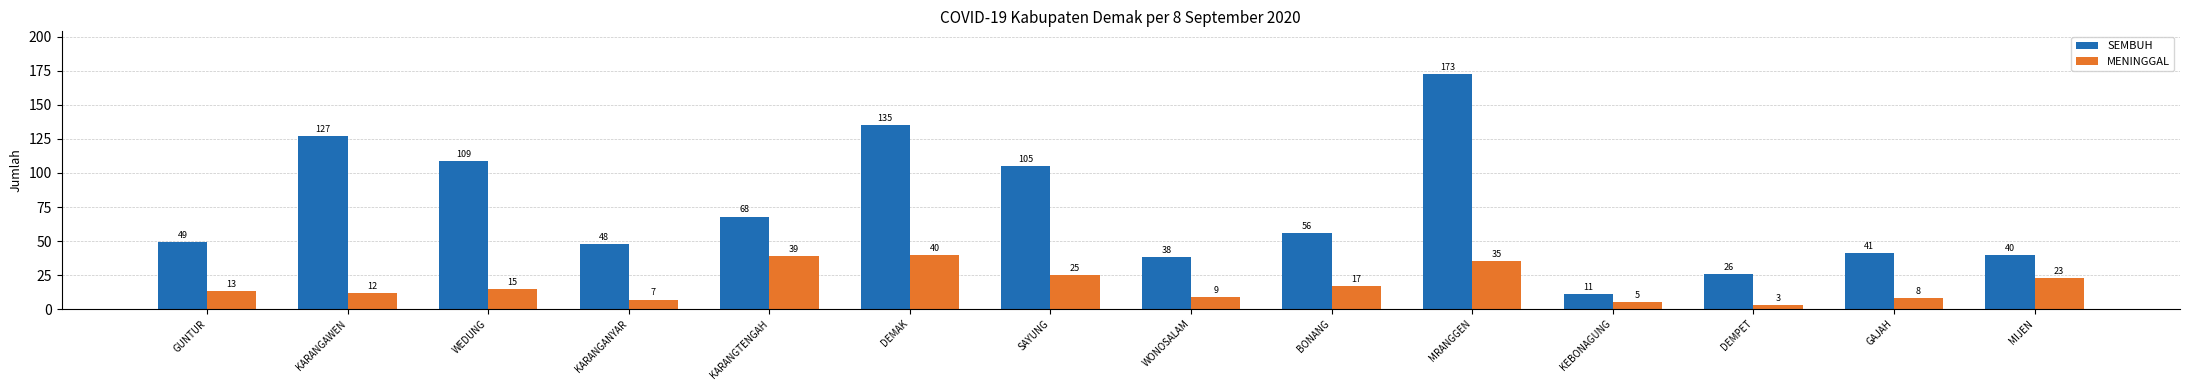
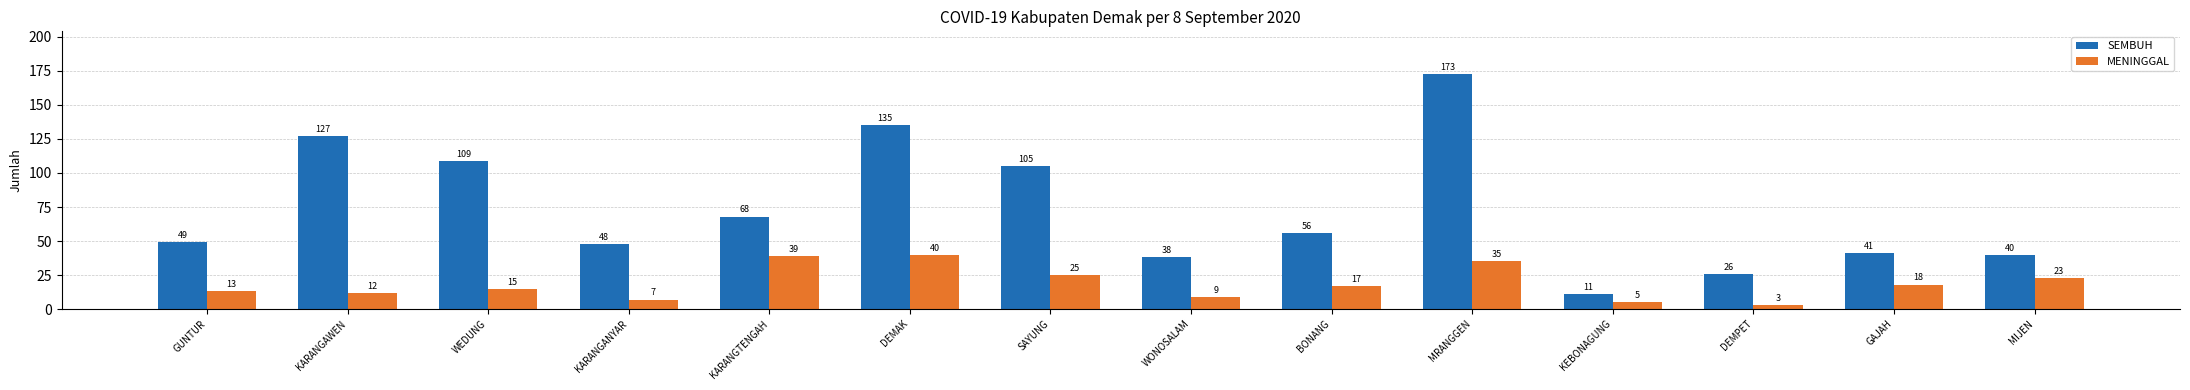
  {
    "SEMBUH": {
      "GUNTUR": 49,
      "KARANGAWEN": 127,
      "WEDUNG": 109,
      "KARANGANYAR": 48,
      "KARANGTENGAH": 68,
      "DEMAK": 135,
      "SAYUNG": 105,
      "WONOSALAM": 38,
      "BONANG": 56,
      "MRANGGEN": 173,
      "KEBONAGUNG": 11,
      "DEMPET": 26,
      "GAJAH": 41,
      "MIJEN": 40
    },
    "MENINGGAL": {
      "GUNTUR": 13,
      "KARANGAWEN": 12,
      "WEDUNG": 15,
      "KARANGANYAR": 7,
      "KARANGTENGAH": 39,
      "DEMAK": 40,
      "SAYUNG": 25,
      "WONOSALAM": 9,
      "BONANG": 17,
      "MRANGGEN": 35,
      "KEBONAGUNG": 5,
      "DEMPET": 3,
-     "GAJAH": 8,
+     "GAJAH": 18,
      "MIJEN": 23
    }
  }
